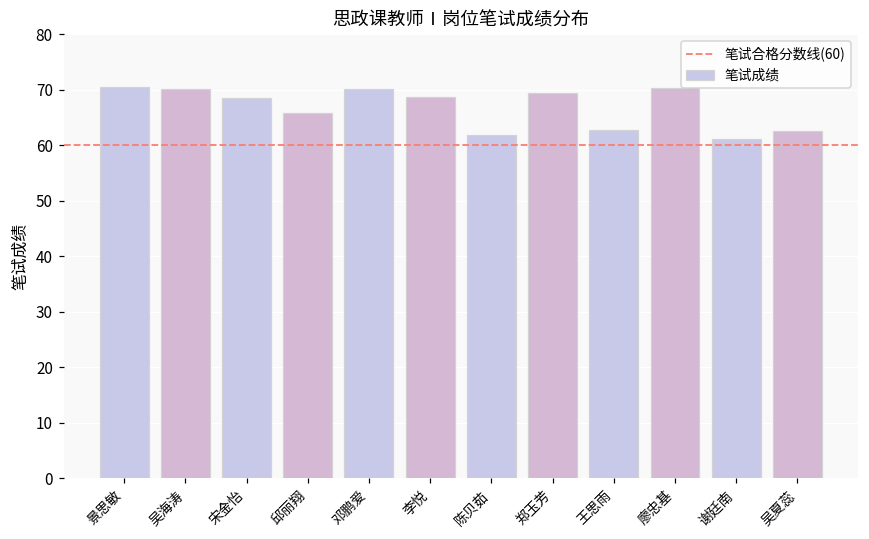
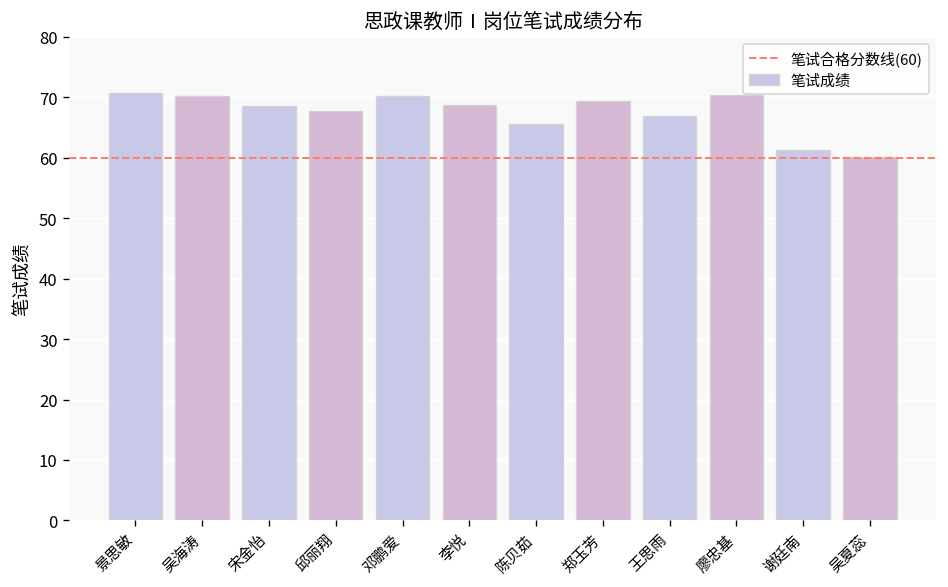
  {
    "景思敏": 71,
    "吴海涛": 70,
    "宋金怡": 69,
-   "邱丽翔": 66,
+   "邱丽翔": 68,
    "邓鹏爱": 70,
    "李悦": 69,
-   "陈贝茹": 62,
+   "陈贝茹": 66,
    "郑玉芳": 69,
-   "王思雨": 63,
+   "王思雨": 67,
    "廖忠基": 70,
    "谢廷南": 61,
-   "吴夏蕊": 63
+   "吴夏蕊": 60
  }
